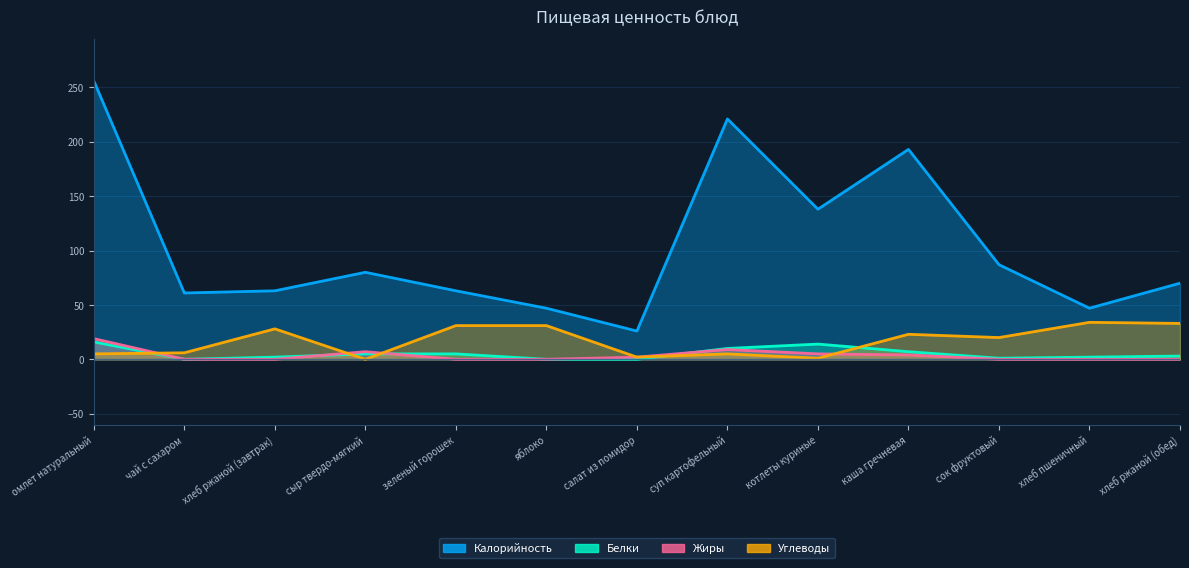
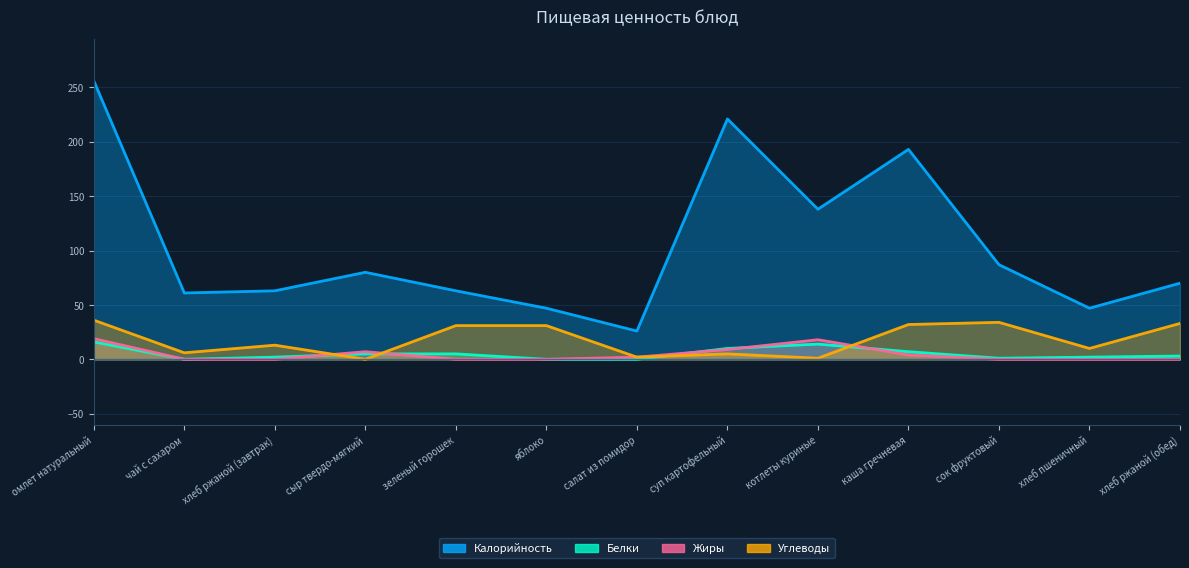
  {
    "Жиры": {
      "омлет натуральный": 19,
      "зеленый горошек": 0,
-     "котлеты куриные": 5,
+     "котлеты куриные": 18,
      "каша гречневая": 4,
      "хлеб ржаной (обед)": 0
    },
    "Углеводы": {
-     "омлет натуральный": 5,
+     "омлет натуральный": 36,
      "чай с сахаром": 6,
-     "хлеб ржаной (завтрак)": 28,
+     "хлеб ржаной (завтрак)": 13,
      "сыр твердо-мягкий": 0,
      "зеленый горошек": 31,
      "яблоко": 31,
      "суп картофельный": 5,
      "котлеты куриные": 1,
-     "каша гречневая": 23,
-     "сок фруктовый": 20,
-     "хлеб пшеничный": 34,
+     "каша гречневая": 32,
+     "сок фруктовый": 34,
+     "хлеб пшеничный": 10,
      "хлеб ржаной (обед)": 33
    }
  }
